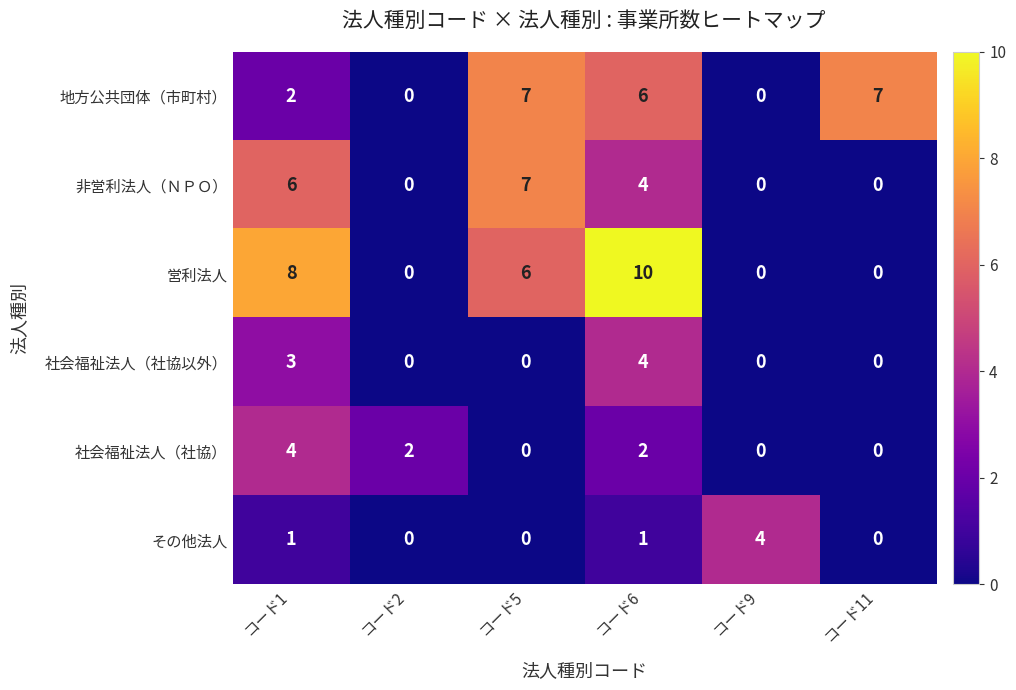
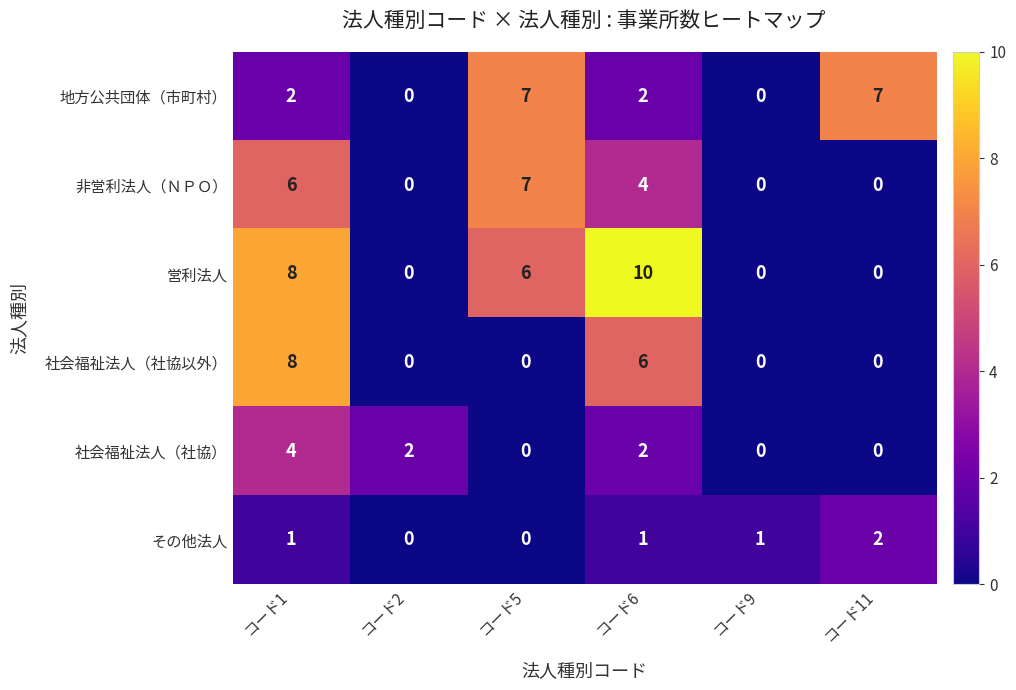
  {
    "地方公共団体（市町村）": {
      "コード1": 2,
      "コード2": 0,
      "コード5": 7,
-     "コード6": 6,
+     "コード6": 2,
      "コード9": 0,
      "コード11": 7
    },
    "非営利法人（ＮＰＯ）": {
      "コード1": 6,
      "コード2": 0,
      "コード5": 7,
      "コード6": 4,
      "コード9": 0,
      "コード11": 0
    },
    "営利法人": {
      "コード1": 8,
      "コード2": 0,
      "コード5": 6,
      "コード6": 10,
      "コード9": 0,
      "コード11": 0
    },
    "社会福祉法人（社協以外）": {
-     "コード1": 3,
+     "コード1": 8,
      "コード2": 0,
      "コード5": 0,
-     "コード6": 4,
+     "コード6": 6,
      "コード9": 0,
      "コード11": 0
    },
    "社会福祉法人（社協）": {
      "コード1": 4,
      "コード2": 2,
      "コード5": 0,
      "コード6": 2,
      "コード9": 0,
      "コード11": 0
    },
    "その他法人": {
      "コード1": 1,
      "コード2": 0,
      "コード5": 0,
      "コード6": 1,
-     "コード9": 4,
-     "コード11": 0
+     "コード9": 1,
+     "コード11": 2
    }
  }
